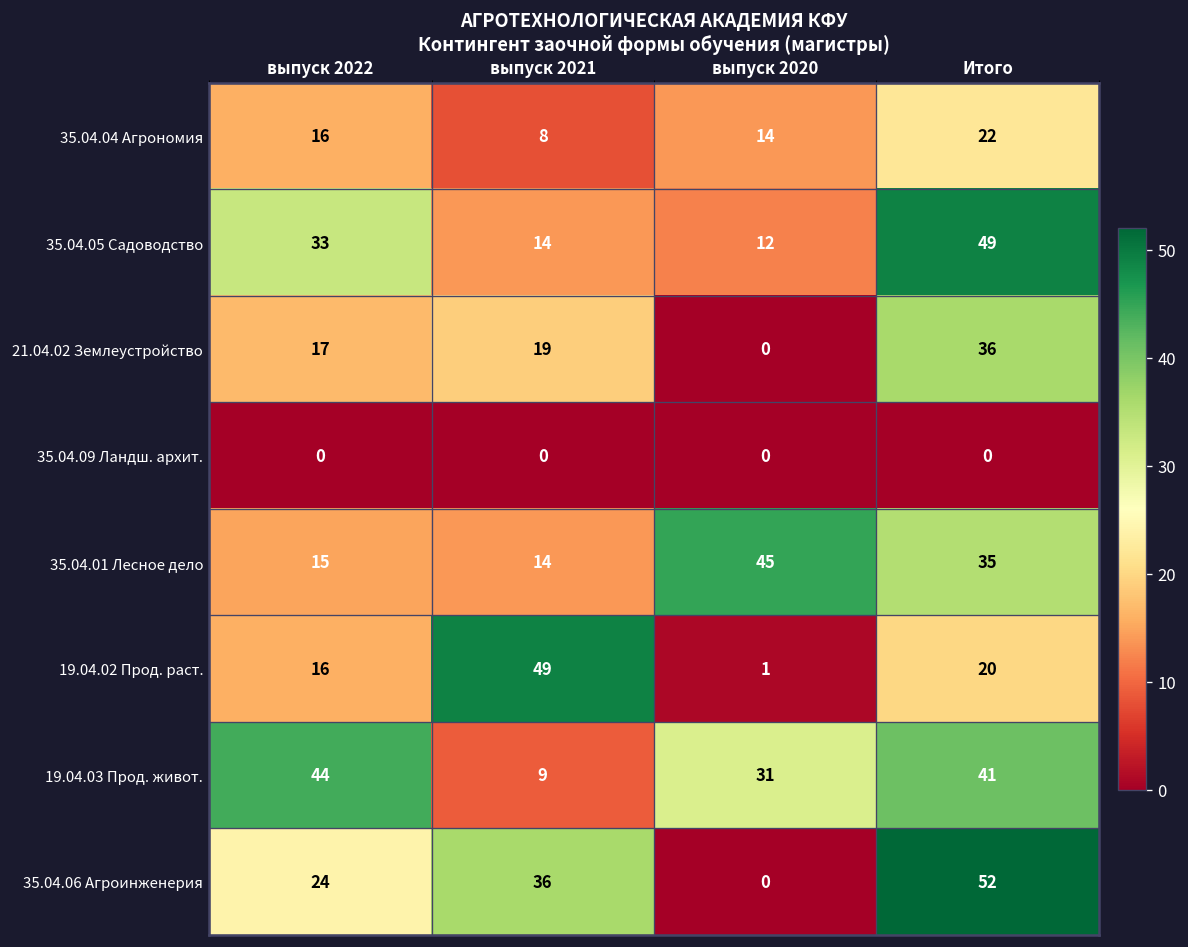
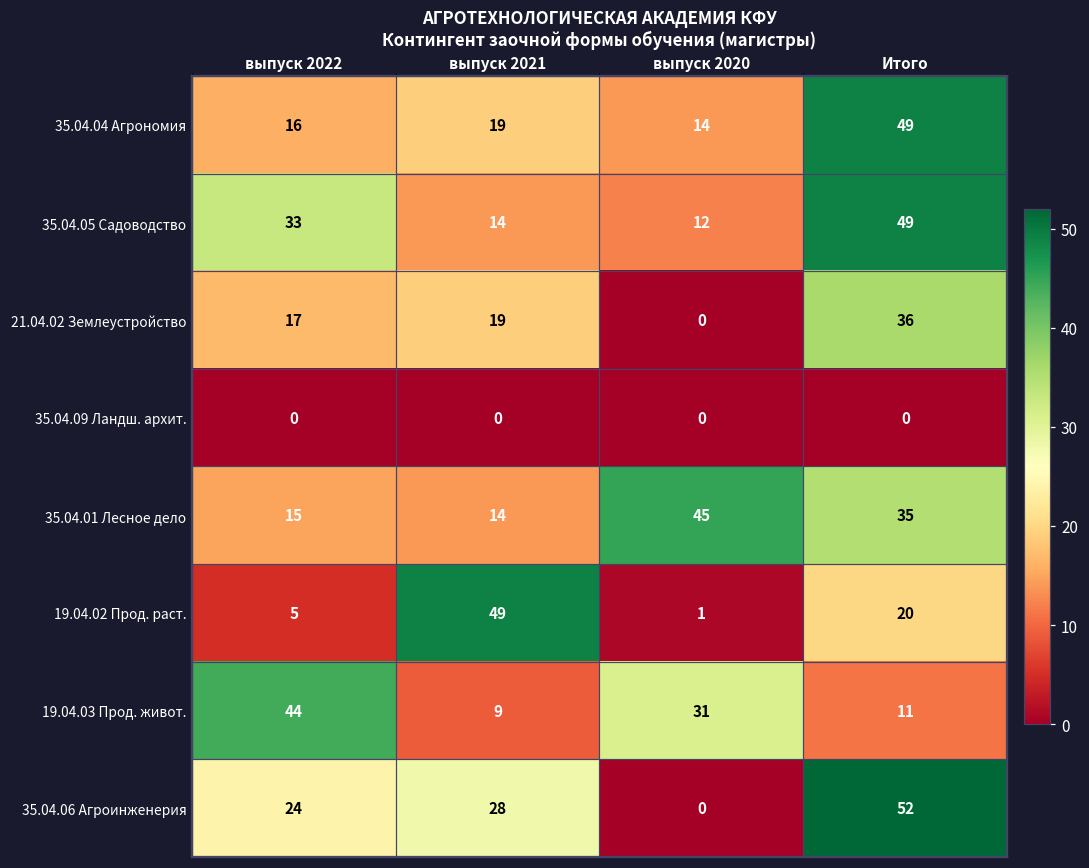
  {
    "35.04.04 Агрономия": {
      "выпуск 2022": 16,
-     "выпуск 2021": 8,
+     "выпуск 2021": 19,
      "выпуск 2020": 14,
-     "Итого": 22
+     "Итого": 49
    },
    "35.04.05 Садоводство": {
      "выпуск 2022": 33,
      "выпуск 2021": 14,
      "выпуск 2020": 12,
      "Итого": 49
    },
    "21.04.02 Землеустройство": {
      "выпуск 2022": 17,
      "выпуск 2021": 19,
      "выпуск 2020": 0,
      "Итого": 36
    },
    "35.04.09 Ландш. архит.": {
      "выпуск 2022": 0,
      "выпуск 2021": 0,
      "выпуск 2020": 0,
      "Итого": 0
    },
    "35.04.01 Лесное дело": {
      "выпуск 2022": 15,
      "выпуск 2021": 14,
      "выпуск 2020": 45,
      "Итого": 35
    },
    "19.04.02 Прод. раст.": {
-     "выпуск 2022": 16,
+     "выпуск 2022": 5,
      "выпуск 2021": 49,
      "выпуск 2020": 1,
      "Итого": 20
    },
    "19.04.03 Прод. живот.": {
      "выпуск 2022": 44,
      "выпуск 2021": 9,
      "выпуск 2020": 31,
-     "Итого": 41
+     "Итого": 11
    },
    "35.04.06 Агроинженерия": {
      "выпуск 2022": 24,
-     "выпуск 2021": 36,
+     "выпуск 2021": 28,
      "выпуск 2020": 0,
      "Итого": 52
    }
  }
